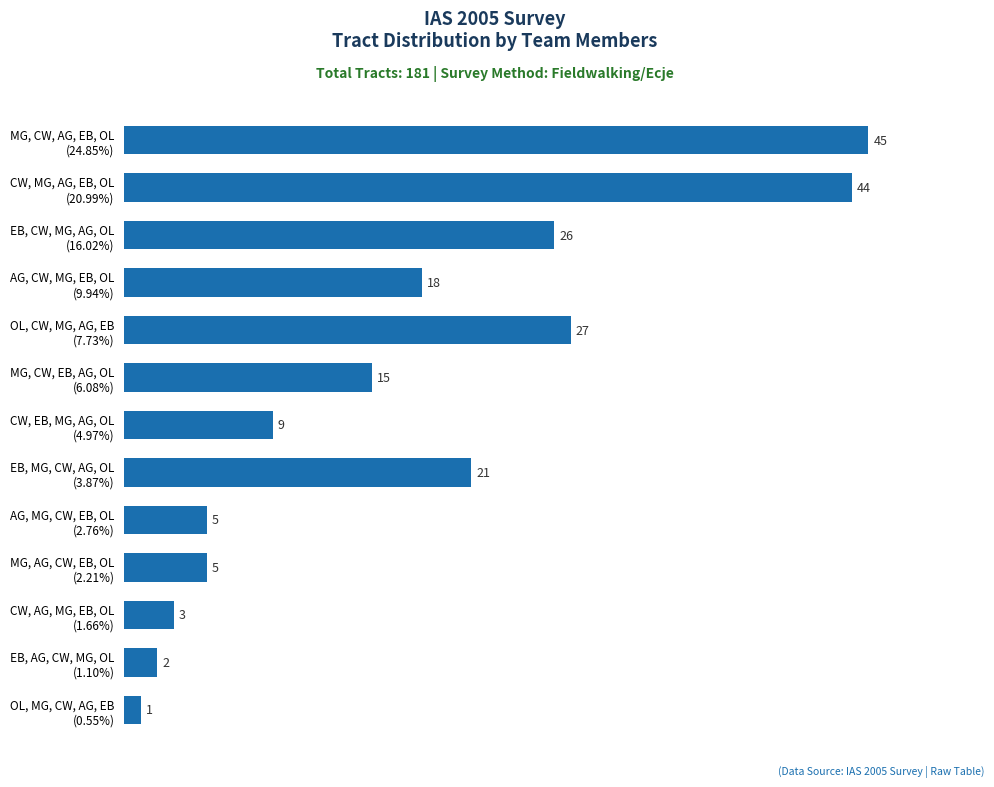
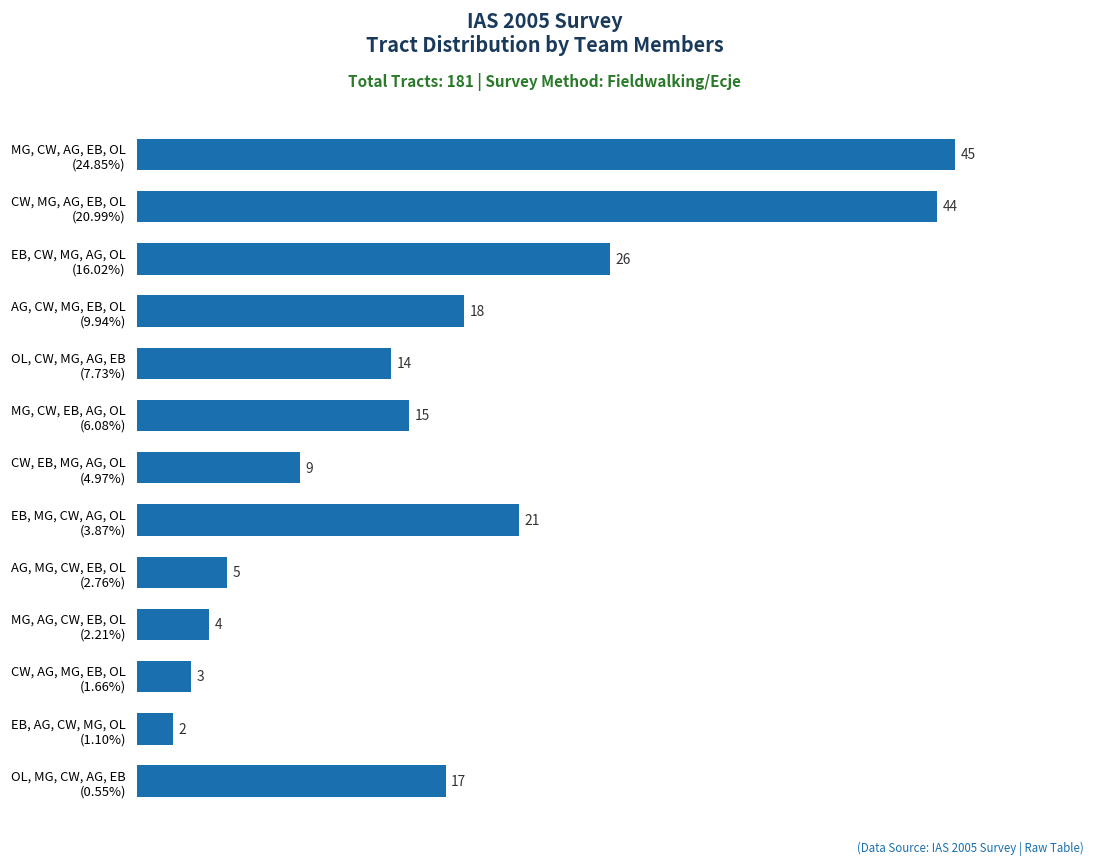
  {
    "MG, CW, AG, EB, OL (24.85%)": 45,
    "CW, MG, AG, EB, OL (20.99%)": 44,
    "EB, CW, MG, AG, OL (16.02%)": 26,
    "AG, CW, MG, EB, OL (9.94%)": 18,
-   "OL, CW, MG, AG, EB (7.73%)": 27,
+   "OL, CW, MG, AG, EB (7.73%)": 14,
    "MG, CW, EB, AG, OL (6.08%)": 15,
    "CW, EB, MG, AG, OL (4.97%)": 9,
    "EB, MG, CW, AG, OL (3.87%)": 21,
    "AG, MG, CW, EB, OL (2.76%)": 5,
-   "MG, AG, CW, EB, OL (2.21%)": 5,
+   "MG, AG, CW, EB, OL (2.21%)": 4,
    "CW, AG, MG, EB, OL (1.66%)": 3,
    "EB, AG, CW, MG, OL (1.10%)": 2,
-   "OL, MG, CW, AG, EB (0.55%)": 1
+   "OL, MG, CW, AG, EB (0.55%)": 17
  }
